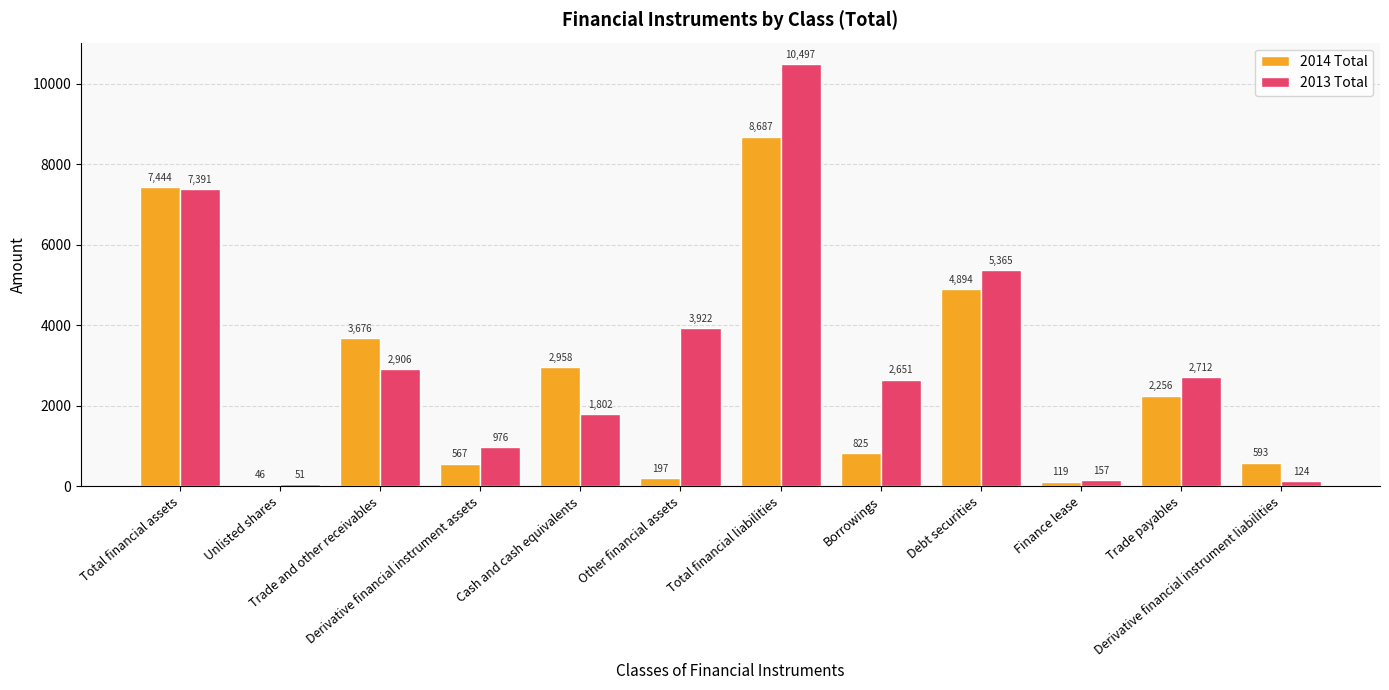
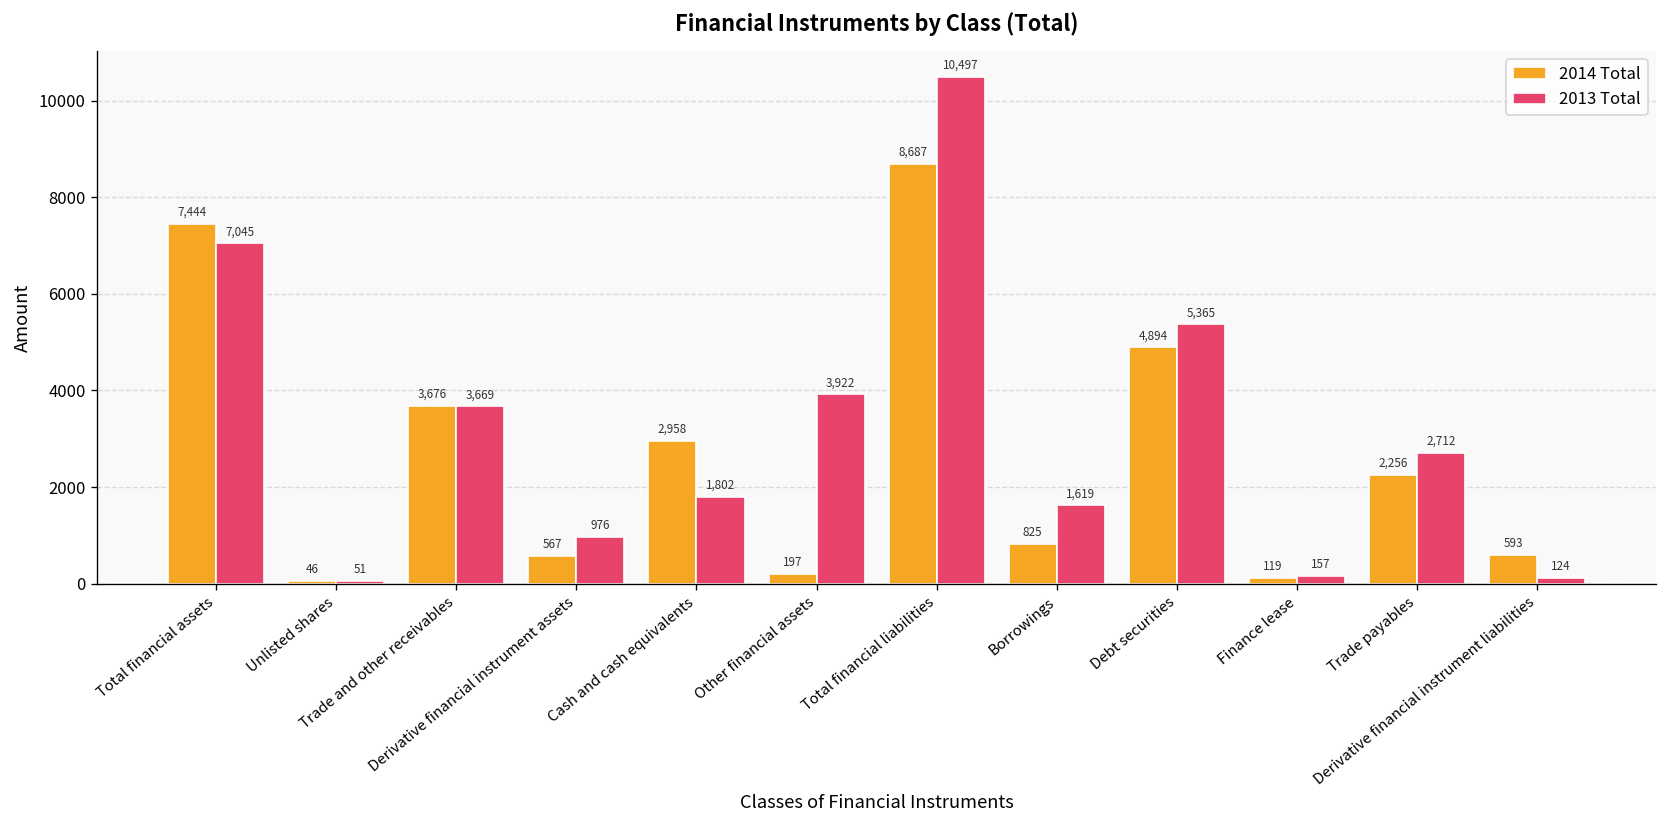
  {
    "2014 Total": {
      "Total financial assets": "7,444",
      "Unlisted shares": "46",
      "Trade and other receivables": "3,676",
      "Derivative financial instrument assets": "567",
      "Cash and cash equivalents": "2,958",
      "Other financial assets": "197",
      "Total financial liabilities": "8,687",
      "Borrowings": "825",
      "Debt securities": "4,894",
      "Finance lease": "119",
      "Trade payables": "2,256",
      "Derivative financial instrument liabilities": "593"
    },
    "2013 Total": {
-     "Total financial assets": "7,391",
+     "Total financial assets": "7,045",
      "Unlisted shares": "51",
-     "Trade and other receivables": "2,906",
+     "Trade and other receivables": "3,669",
      "Derivative financial instrument assets": "976",
      "Cash and cash equivalents": "1,802",
      "Other financial assets": "3,922",
      "Total financial liabilities": "10,497",
-     "Borrowings": "2,651",
+     "Borrowings": "1,619",
      "Debt securities": "5,365",
      "Finance lease": "157",
      "Trade payables": "2,712",
      "Derivative financial instrument liabilities": "124"
    }
  }
